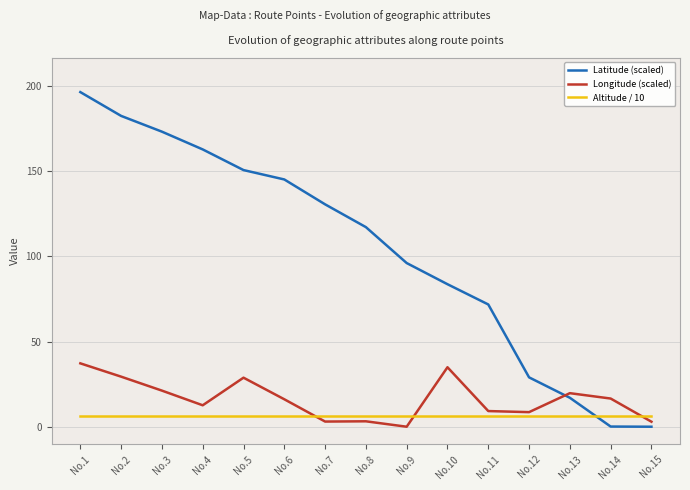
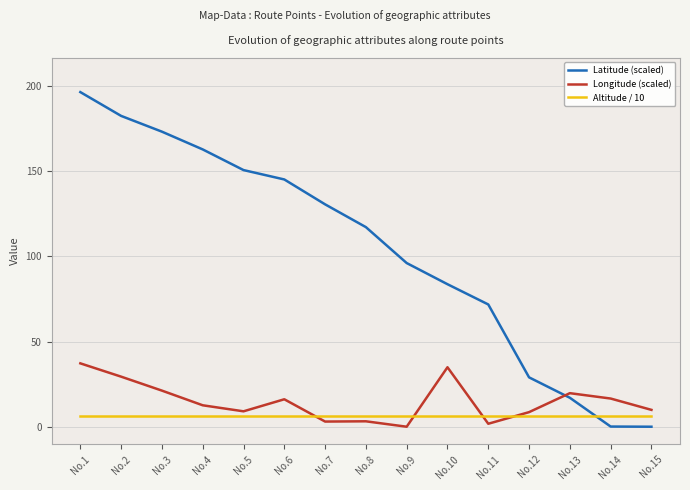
  {
    "Longitude (scaled)": {
      "No.1": 37,
      "No.2": 29,
      "No.3": 21,
      "No.4": 13,
-     "No.5": 29,
+     "No.5": 9,
      "No.6": 16,
      "No.7": 3,
      "No.8": 3,
      "No.9": 0,
      "No.10": 35,
-     "No.11": 9,
+     "No.11": 2,
      "No.12": 9,
      "No.13": 20,
      "No.14": 17,
-     "No.15": 3
+     "No.15": 10
    },
    "Altitude / 10": {
      "No.1": 7,
      "No.2": 7,
      "No.3": 7,
      "No.4": 7,
      "No.5": 7,
      "No.6": 7,
      "No.7": 7,
      "No.8": 7,
      "No.9": 7,
      "No.10": 7,
      "No.11": 7,
      "No.12": 7,
      "No.13": 7,
      "No.14": 7,
      "No.15": 7
    }
  }
